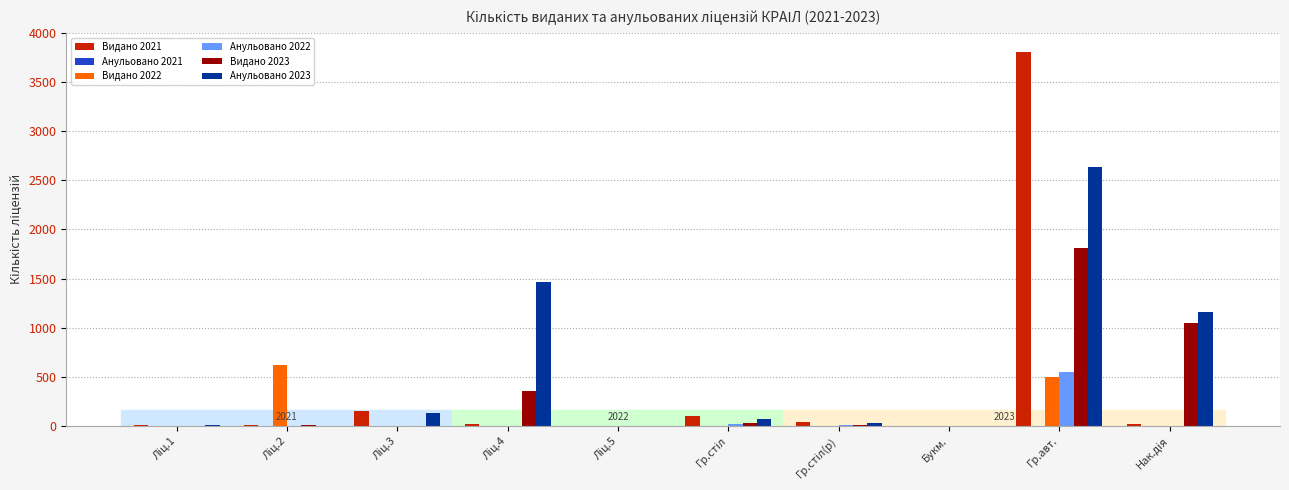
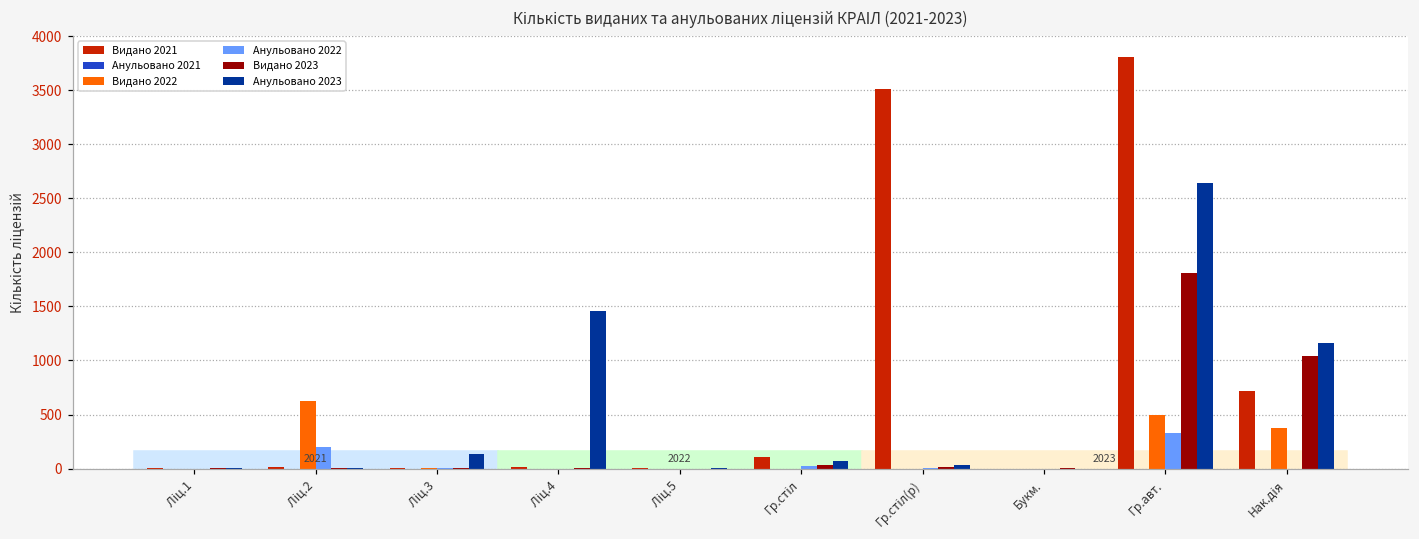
  {
    "Видано 2021": {
-     "Ліц.3": 200,
+     "Ліц.3": 0,
      "Гр.стіл": 100,
-     "Гр.стіл(р)": 0,
+     "Гр.стіл(р)": 3500,
      "Букм.": 0,
      "Гр.авт.": 3800,
-     "Нак.дія": 0
+     "Нак.дія": 700
    },
    "Анульовано 2021": {
      "Ліц.1": 0,
      "Ліц.2": 0,
      "Ліц.3": 0,
      "Ліц.4": 0,
      "Ліц.5": 0,
      "Гр.стіл": 0,
      "Гр.стіл(р)": 0,
      "Букм.": 0,
      "Гр.авт.": 0,
      "Нак.дія": 0
    },
    "Видано 2022": {
      "Ліц.1": 0,
      "Ліц.4": 0,
      "Гр.стіл": 0,
      "Гр.стіл(р)": 0,
      "Букм.": 0,
      "Гр.авт.": 500,
-     "Нак.дія": 0
+     "Нак.дія": 400
    },
    "Анульовано 2022": {
      "Ліц.1": 0,
-     "Ліц.2": 0,
+     "Ліц.2": 200,
      "Ліц.4": 0,
      "Букм.": 0,
-     "Гр.авт.": 500,
+     "Гр.авт.": 300,
      "Нак.дія": 0
    },
    "Видано 2023": {
-     "Ліц.4": 400,
+     "Ліц.4": 0,
      "Ліц.5": 0,
      "Гр.стіл": 0,
      "Гр.авт.": 1800,
      "Нак.дія": 1000
    },
    "Анульовано 2023": {
      "Ліц.3": 100,
      "Ліц.4": 1500,
      "Гр.стіл": 100,
      "Гр.стіл(р)": 0,
      "Гр.авт.": 2600,
      "Нак.дія": 1200
    }
  }
